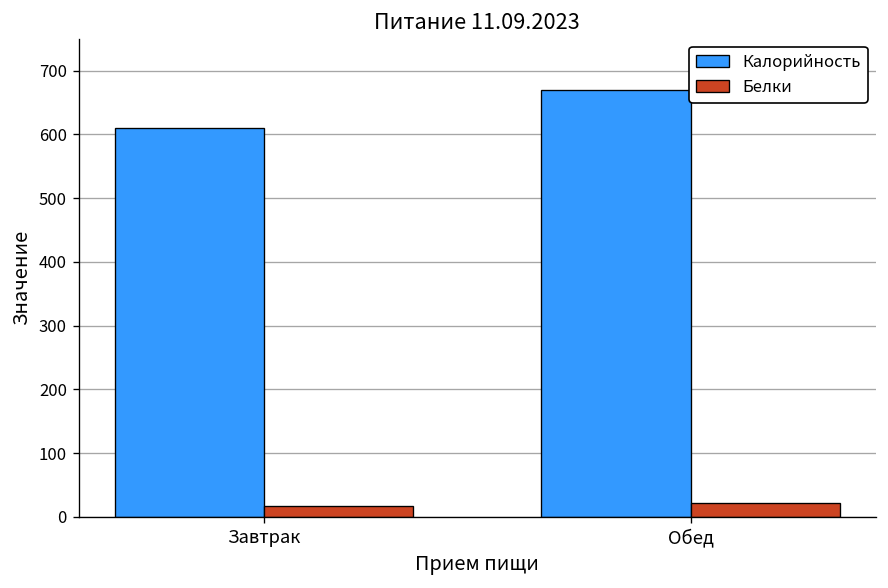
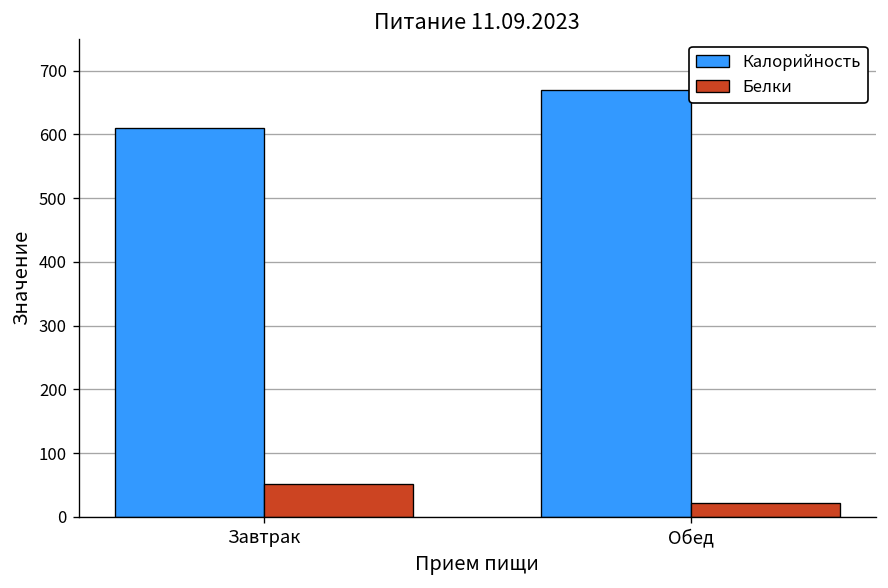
  {
    "Калорийность": {
      "Завтрак": 610,
      "Обед": 670
    },
    "Белки": {
-     "Завтрак": 20,
+     "Завтрак": 50,
      "Обед": 20
    }
  }
